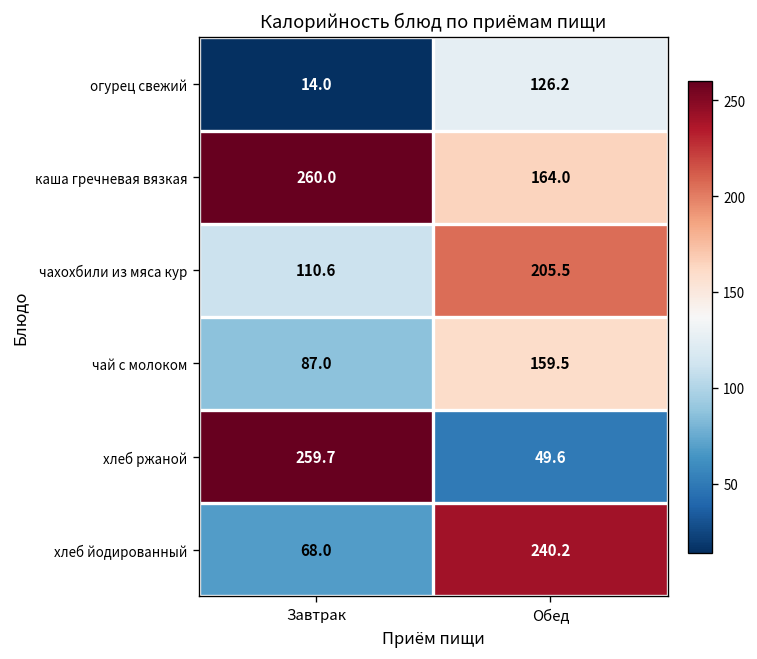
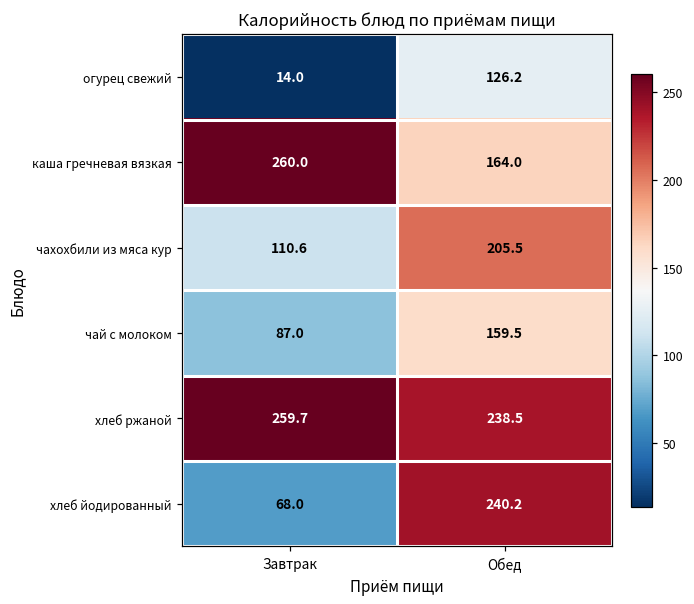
  {
    "огурец свежий": {
      "Завтрак": 14.0,
      "Обед": 126.2
    },
    "каша гречневая вязкая": {
      "Завтрак": 260.0,
      "Обед": 164.0
    },
    "чахохбили из мяса кур": {
      "Завтрак": 110.6,
      "Обед": 205.5
    },
    "чай с молоком": {
      "Завтрак": 87.0,
      "Обед": 159.5
    },
    "хлеб ржаной": {
      "Завтрак": 259.7,
-     "Обед": 49.6
+     "Обед": 238.5
    },
    "хлеб йодированный": {
      "Завтрак": 68.0,
      "Обед": 240.2
    }
  }
